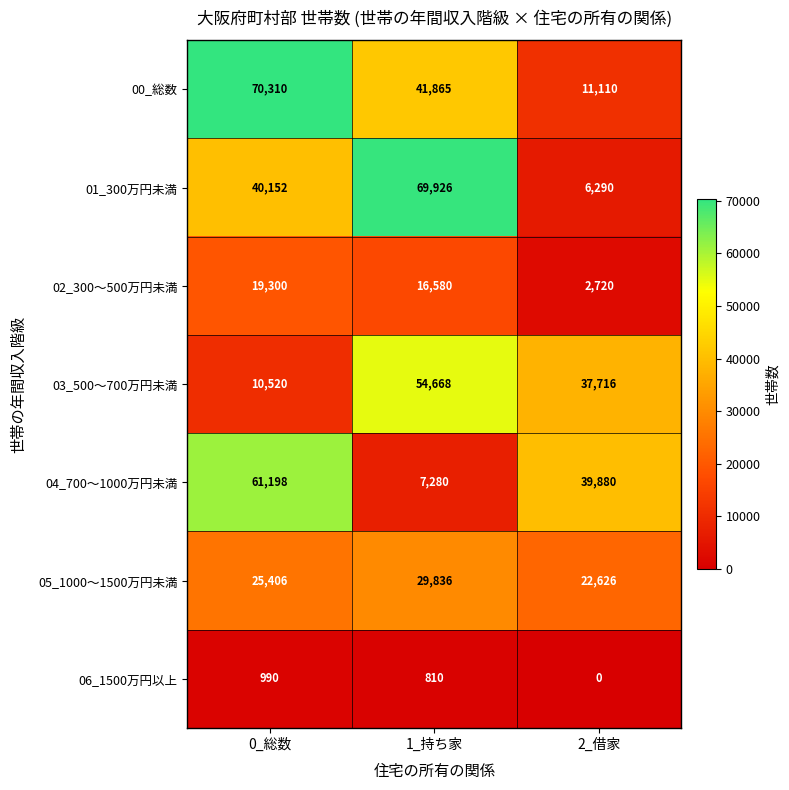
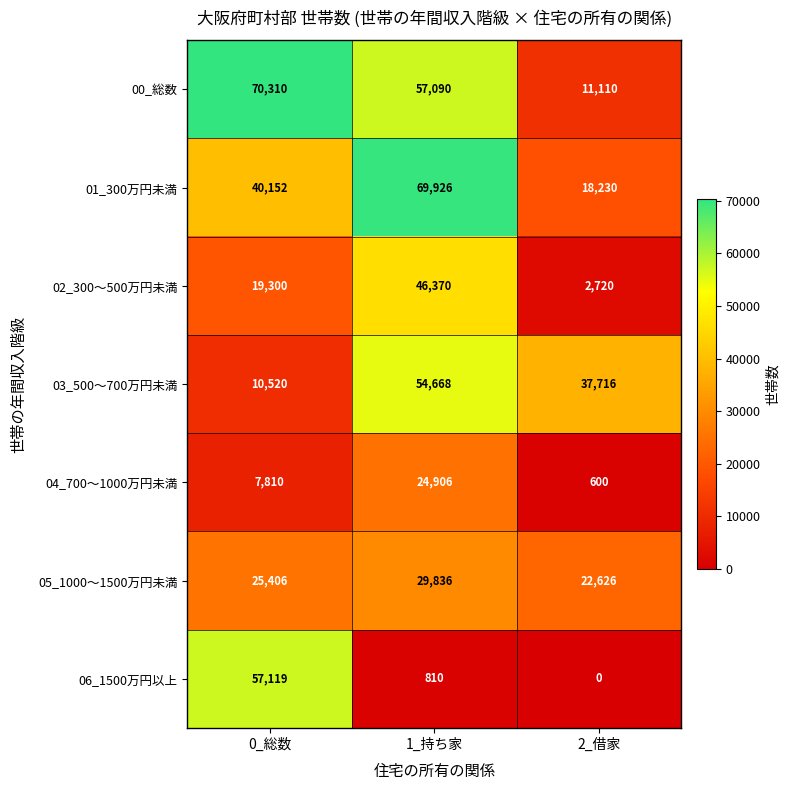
  {
    "00_総数": {
      "0_総数": "70,310",
-     "1_持ち家": "41,865",
+     "1_持ち家": "57,090",
      "2_借家": "11,110"
    },
    "01_300万円未満": {
      "0_総数": "40,152",
      "1_持ち家": "69,926",
-     "2_借家": "6,290"
+     "2_借家": "18,230"
    },
    "02_300～500万円未満": {
      "0_総数": "19,300",
-     "1_持ち家": "16,580",
+     "1_持ち家": "46,370",
      "2_借家": "2,720"
    },
    "03_500～700万円未満": {
      "0_総数": "10,520",
      "1_持ち家": "54,668",
      "2_借家": "37,716"
    },
    "04_700～1000万円未満": {
-     "0_総数": "61,198",
-     "1_持ち家": "7,280",
-     "2_借家": "39,880"
+     "0_総数": "7,810",
+     "1_持ち家": "24,906",
+     "2_借家": "600"
    },
    "05_1000～1500万円未満": {
      "0_総数": "25,406",
      "1_持ち家": "29,836",
      "2_借家": "22,626"
    },
    "06_1500万円以上": {
-     "0_総数": "990",
+     "0_総数": "57,119",
      "1_持ち家": "810",
      "2_借家": "0"
    }
  }
